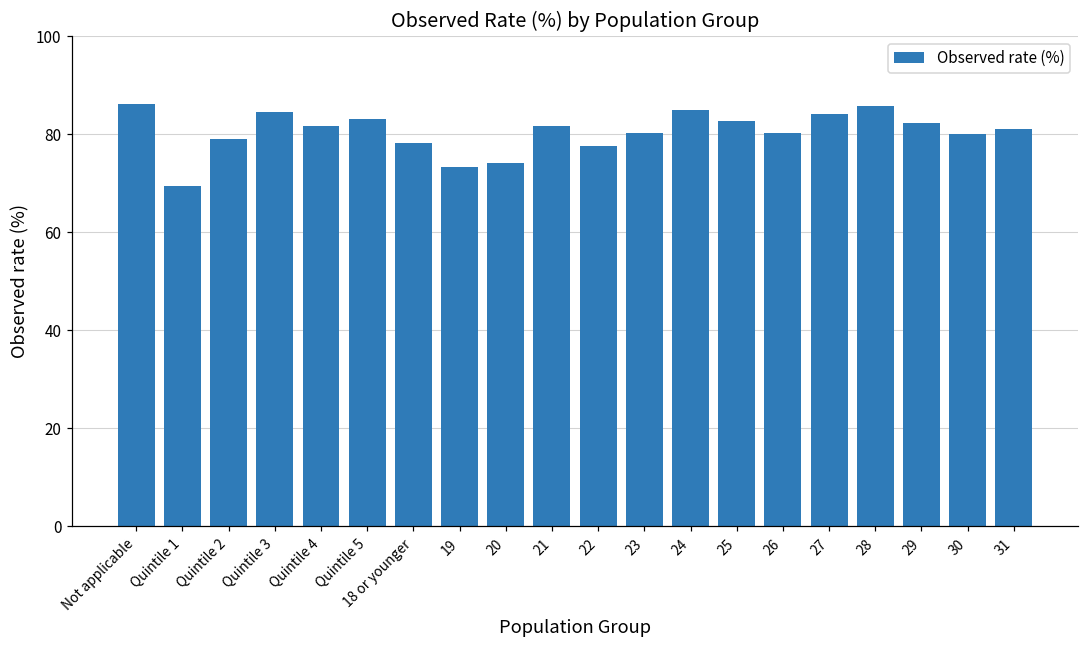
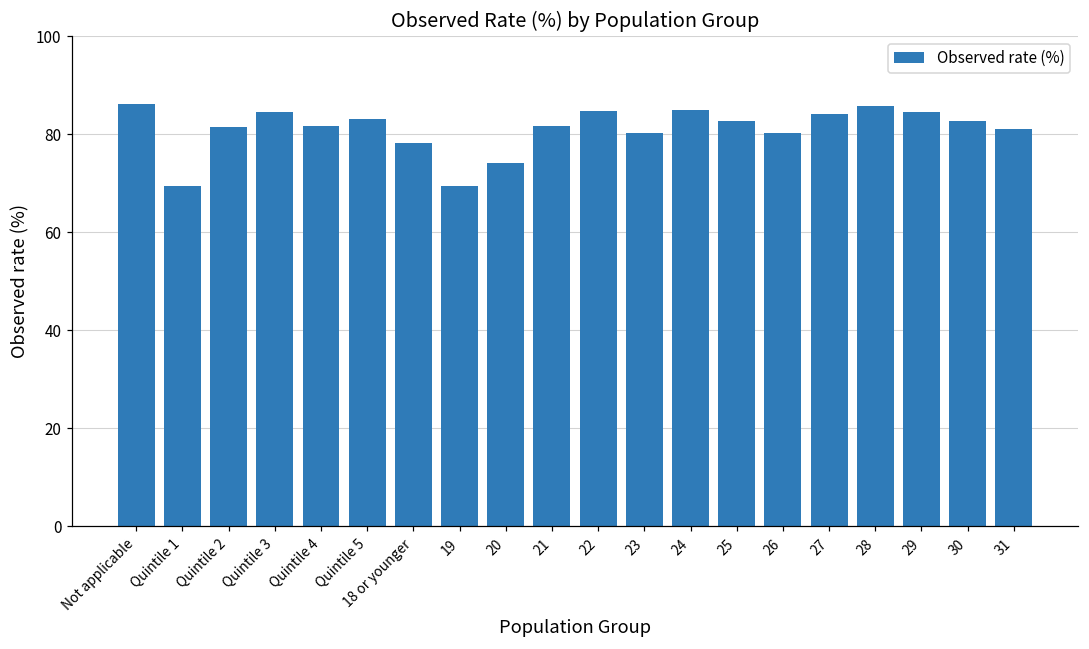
  {
    "Not applicable": 86,
    "Quintile 1": 69,
-   "Quintile 2": 79,
+   "Quintile 2": 81,
    "Quintile 3": 85,
    "Quintile 4": 82,
    "Quintile 5": 83,
    "18 or younger": 78,
-   "19": 73,
+   "19": 69,
    "20": 74,
    "21": 82,
-   "22": 78,
+   "22": 85,
    "23": 80,
    "24": 85,
    "25": 83,
    "26": 80,
    "27": 84,
    "28": 86,
-   "29": 82,
-   "30": 80,
+   "29": 85,
+   "30": 83,
    "31": 81
  }
